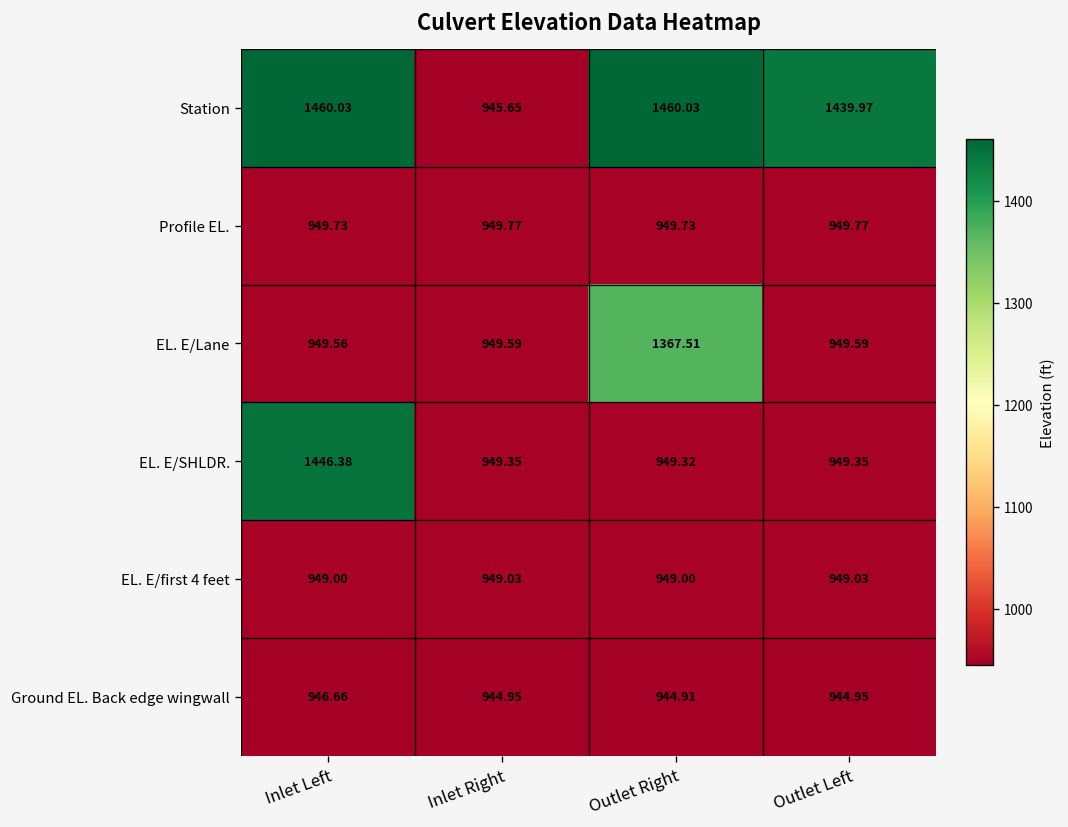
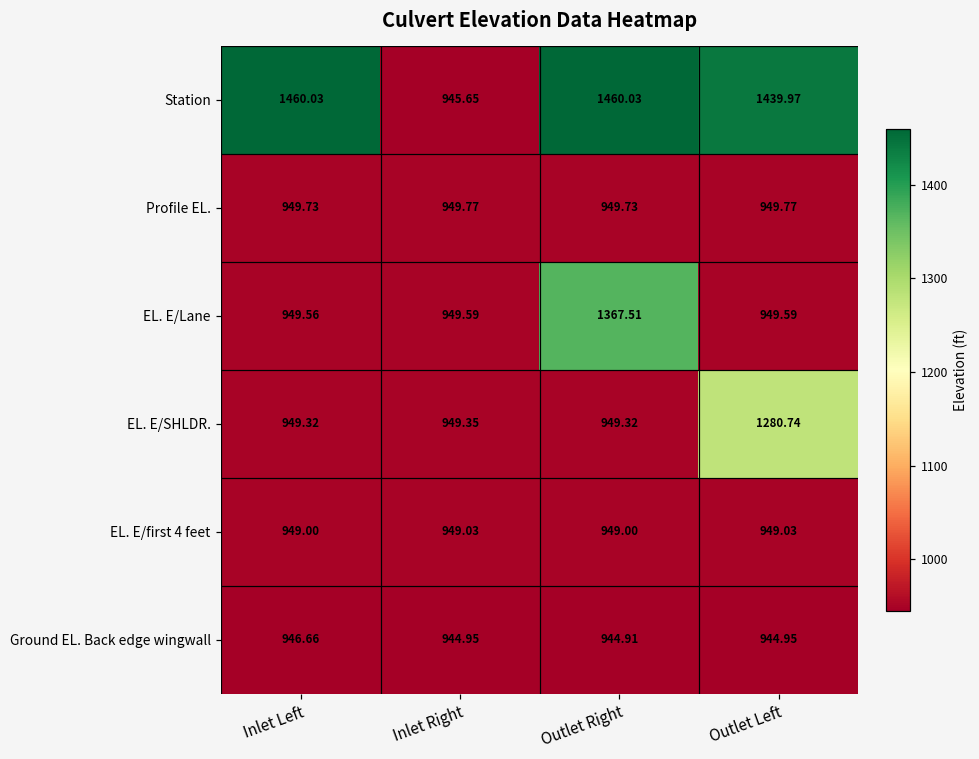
  {
    "Station": {
      "Inlet Left": 1460.03,
      "Inlet Right": 945.65,
      "Outlet Right": 1460.03,
      "Outlet Left": 1439.97
    },
    "Profile EL.": {
      "Inlet Left": 949.73,
      "Inlet Right": 949.77,
      "Outlet Right": 949.73,
      "Outlet Left": 949.77
    },
    "EL. E/Lane": {
      "Inlet Left": 949.56,
      "Inlet Right": 949.59,
      "Outlet Right": 1367.51,
      "Outlet Left": 949.59
    },
    "EL. E/SHLDR.": {
-     "Inlet Left": 1446.38,
+     "Inlet Left": 949.32,
      "Inlet Right": 949.35,
      "Outlet Right": 949.32,
-     "Outlet Left": 949.35
+     "Outlet Left": 1280.74
    },
    "EL. E/first 4 feet": {
      "Inlet Left": 949.00,
      "Inlet Right": 949.03,
      "Outlet Right": 949.00,
      "Outlet Left": 949.03
    },
    "Ground EL. Back edge wingwall": {
      "Inlet Left": 946.66,
      "Inlet Right": 944.95,
      "Outlet Right": 944.91,
      "Outlet Left": 944.95
    }
  }
